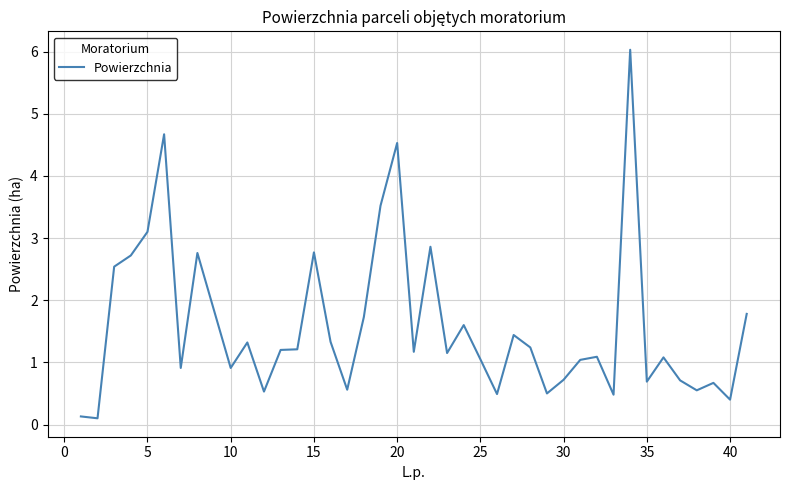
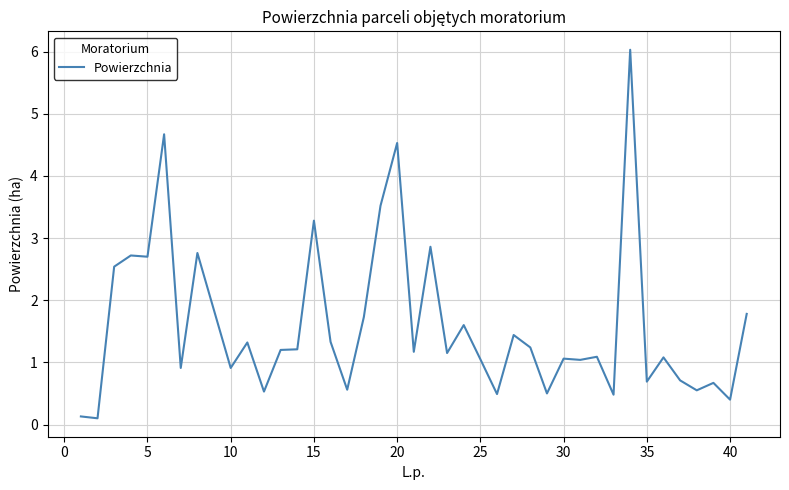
  {
-   "5": 3.1,
+   "5": 2.7,
    "10": 0.9,
-   "15": 2.8,
+   "15": 3.3,
    "20": 4.5,
    "25": 1.1,
-   "30": 0.7,
+   "30": 1.1,
    "35": 0.7,
    "40": 0.4
  }
